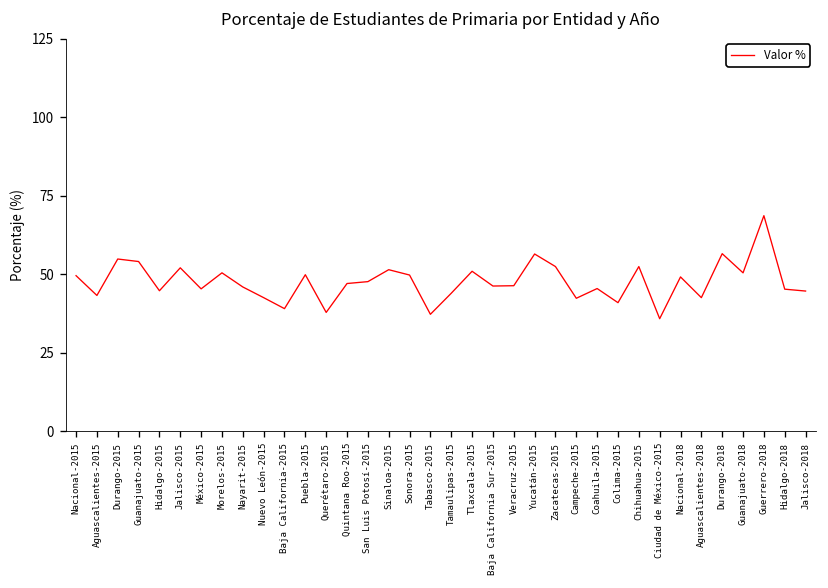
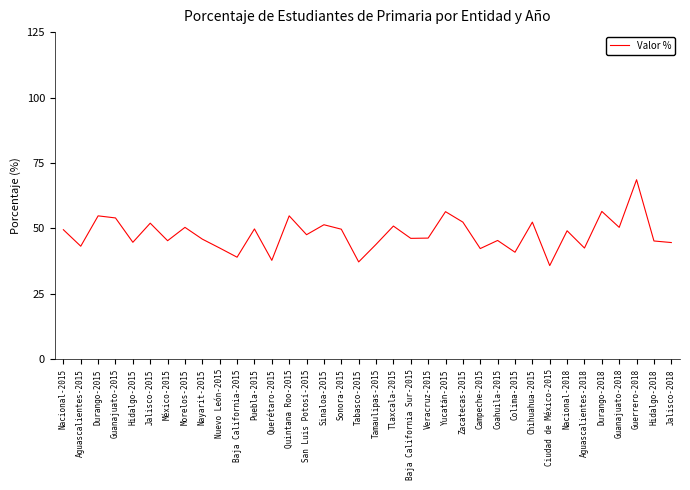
  {
    "Nacional-2015": 50,
    "Aguascalientes-2015": 43,
    "Durango-2015": 55,
    "Guanajuato-2015": 54,
    "Hidalgo-2015": 45,
    "Jalisco-2015": 52,
    "México-2015": 45,
    "Morelos-2015": 50,
    "Nayarit-2015": 46,
    "Nuevo León-2015": 43,
    "Baja California-2015": 39,
    "Puebla-2015": 50,
    "Querétaro-2015": 38,
-   "Quintana Roo-2015": 47,
+   "Quintana Roo-2015": 55,
    "San Luis Potosí-2015": 48,
    "Sinaloa-2015": 51,
    "Sonora-2015": 50,
    "Tabasco-2015": 37,
    "Tamaulipas-2015": 44,
    "Tlaxcala-2015": 51,
    "Baja California Sur-2015": 46,
    "Veracruz-2015": 46,
    "Yucatán-2015": 56,
    "Zacatecas-2015": 52,
    "Campeche-2015": 42,
    "Coahuila-2015": 45,
    "Colima-2015": 41,
    "Chihuahua-2015": 52,
    "Ciudad de México-2015": 36,
    "Nacional-2018": 49,
    "Aguascalientes-2018": 43,
    "Durango-2018": 57,
    "Guanajuato-2018": 50,
    "Guerrero-2018": 69,
    "Hidalgo-2018": 45,
    "Jalisco-2018": 45
  }
